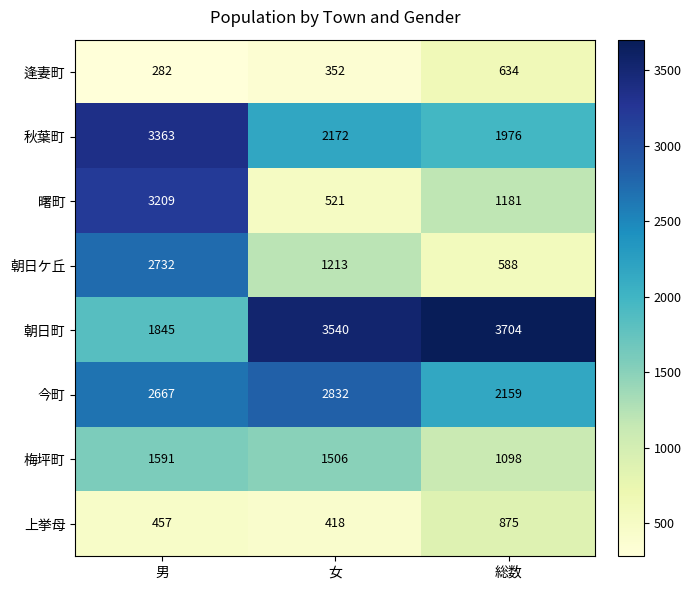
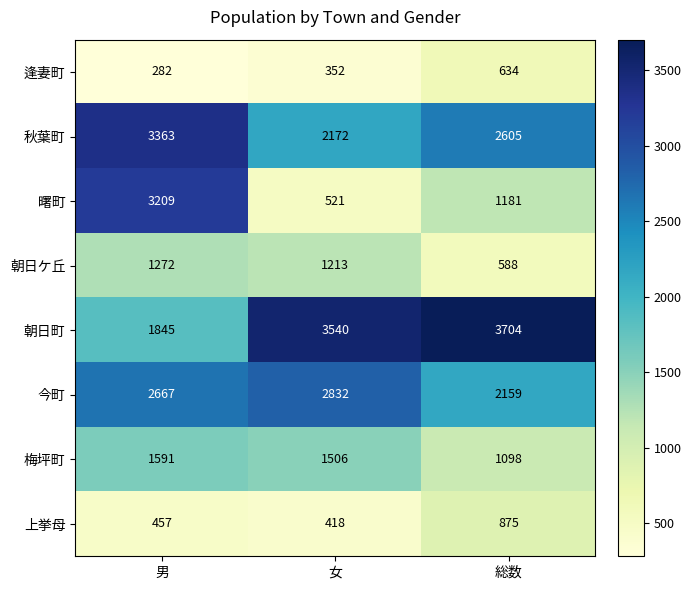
  {
    "逢妻町": {
      "男": 282,
      "女": 352,
      "総数": 634
    },
    "秋葉町": {
      "男": 3363,
      "女": 2172,
-     "総数": 1976
+     "総数": 2605
    },
    "曙町": {
      "男": 3209,
      "女": 521,
      "総数": 1181
    },
    "朝日ケ丘": {
-     "男": 2732,
+     "男": 1272,
      "女": 1213,
      "総数": 588
    },
    "朝日町": {
      "男": 1845,
      "女": 3540,
      "総数": 3704
    },
    "今町": {
      "男": 2667,
      "女": 2832,
      "総数": 2159
    },
    "梅坪町": {
      "男": 1591,
      "女": 1506,
      "総数": 1098
    },
    "上挙母": {
      "男": 457,
      "女": 418,
      "総数": 875
    }
  }
